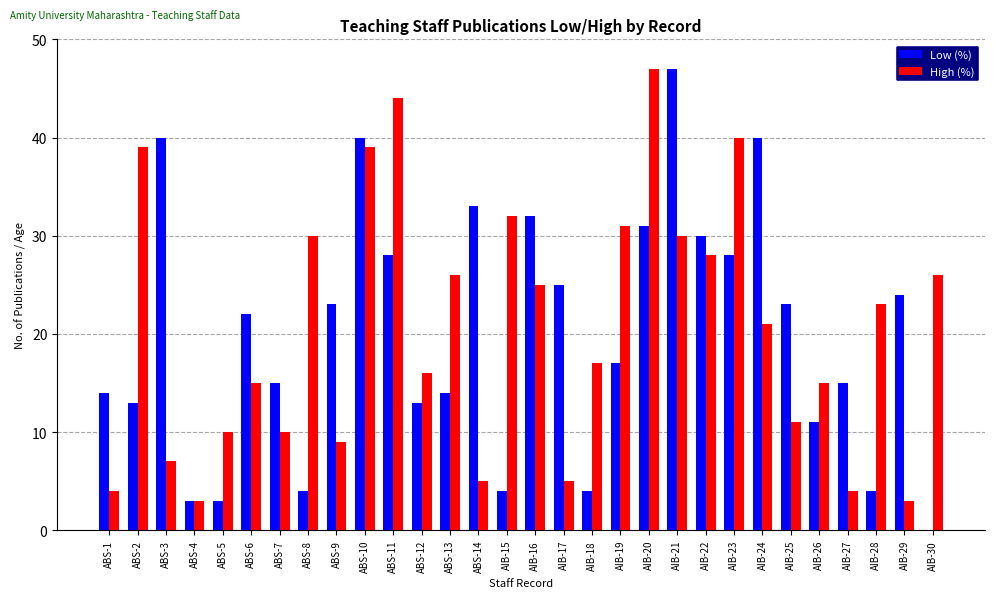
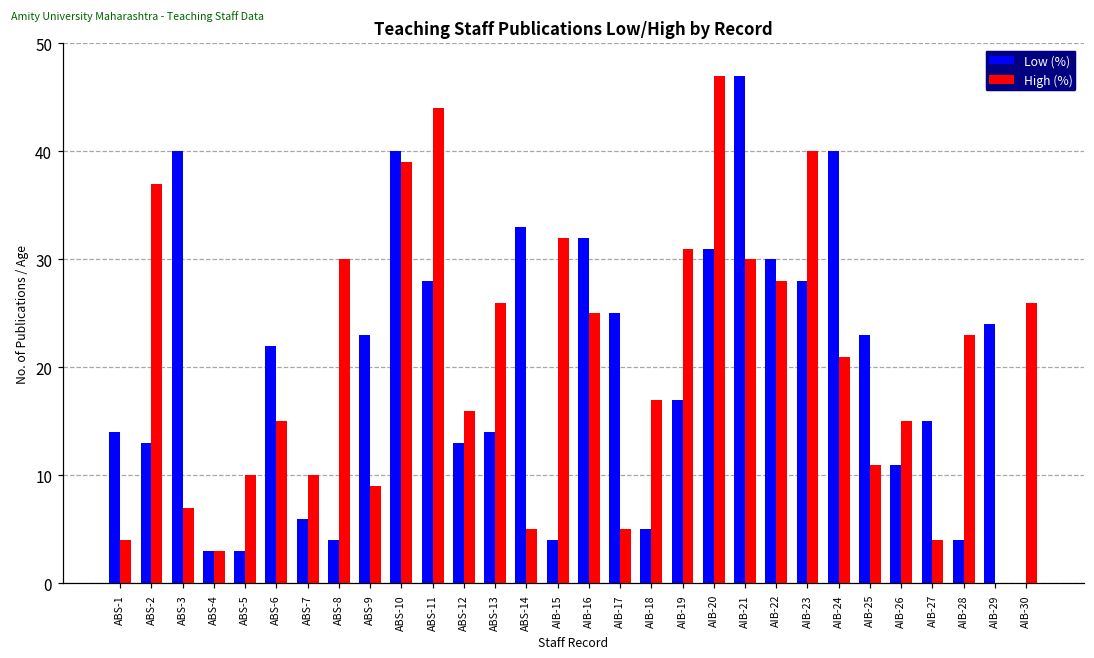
  {
    "Low (%)": {
      "ABS-1": 14,
      "ABS-2": 13,
      "ABS-3": 40,
      "ABS-4": 3,
      "ABS-5": 3,
      "ABS-6": 22,
-     "ABS-7": 15,
+     "ABS-7": 6,
      "ABS-8": 4,
      "ABS-9": 23,
      "ABS-10": 40,
      "ABS-11": 28,
      "ABS-12": 13,
      "ABS-13": 14,
      "ABS-14": 33,
      "AIB-15": 4,
      "AIB-16": 32,
      "AIB-17": 25,
-     "AIB-18": 4,
+     "AIB-18": 5,
      "AIB-19": 17,
      "AIB-20": 31,
      "AIB-21": 47,
      "AIB-22": 30,
      "AIB-23": 28,
      "AIB-24": 40,
      "AIB-25": 23,
      "AIB-26": 11,
      "AIB-27": 15,
      "AIB-28": 4,
      "AIB-29": 24,
      "AIB-30": 0
    },
    "High (%)": {
      "ABS-1": 4,
-     "ABS-2": 39,
+     "ABS-2": 37,
      "ABS-3": 7,
      "ABS-4": 3,
      "ABS-5": 10,
      "ABS-6": 15,
      "ABS-7": 10,
      "ABS-8": 30,
      "ABS-9": 9,
      "ABS-10": 39,
      "ABS-11": 44,
      "ABS-12": 16,
      "ABS-13": 26,
      "ABS-14": 5,
      "AIB-15": 32,
      "AIB-16": 25,
      "AIB-17": 5,
      "AIB-18": 17,
      "AIB-19": 31,
      "AIB-20": 47,
      "AIB-21": 30,
      "AIB-22": 28,
      "AIB-23": 40,
      "AIB-24": 21,
      "AIB-25": 11,
      "AIB-26": 15,
      "AIB-27": 4,
      "AIB-28": 23,
-     "AIB-29": 3,
+     "AIB-29": 0,
      "AIB-30": 26
    }
  }
